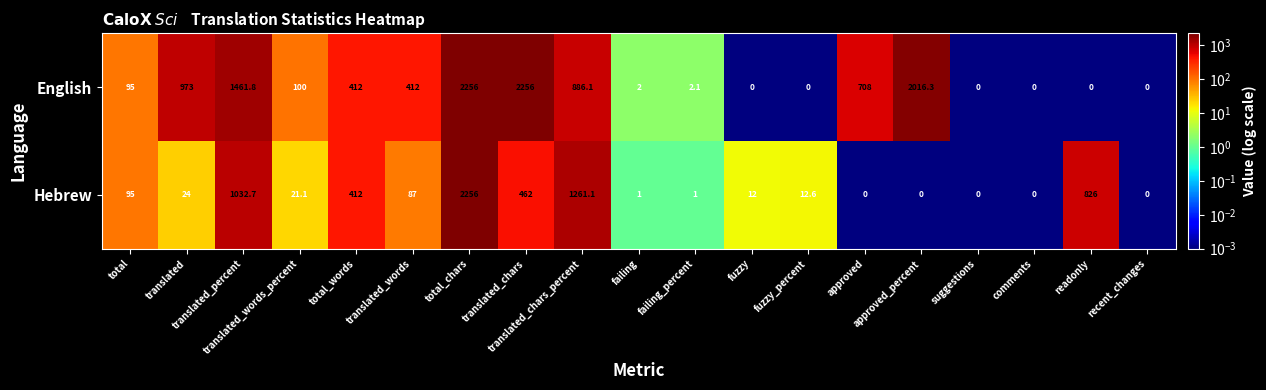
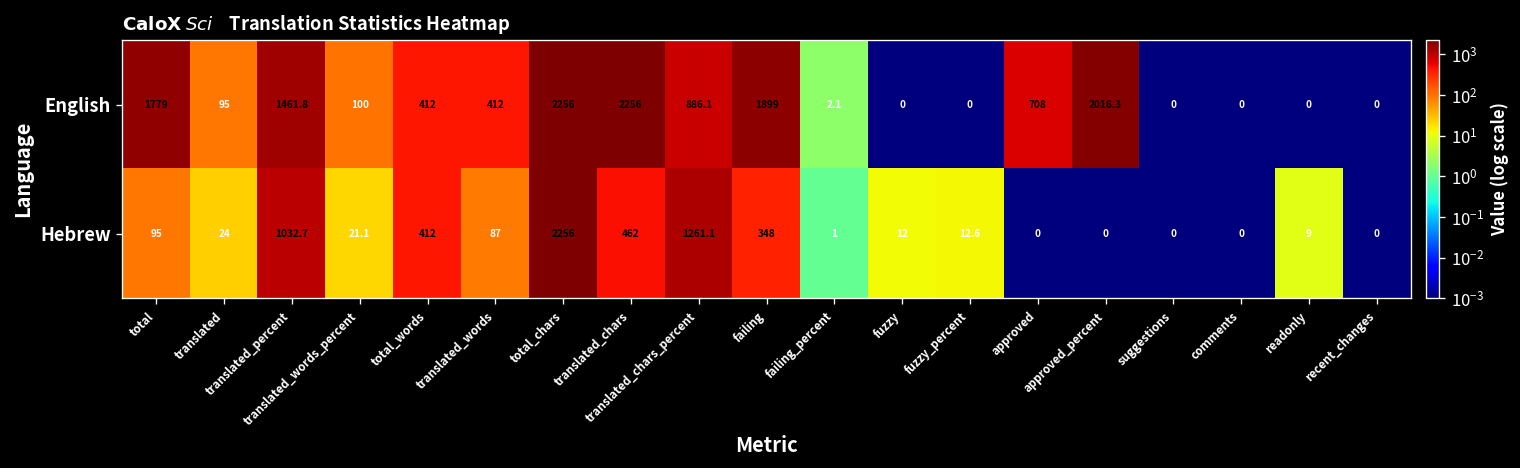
  {
    "English": {
-     "total": 95,
-     "translated": 973,
+     "total": 1779,
+     "translated": 95,
      "translated_percent": 1461.8,
      "translated_words_percent": 100,
      "total_words": 412,
      "translated_words": 412,
      "total_chars": 2256,
      "translated_chars": 2256,
      "translated_chars_percent": 886.1,
-     "failing": 2,
+     "failing": 1899,
      "failing_percent": 2.1,
      "fuzzy": 0,
      "fuzzy_percent": 0,
      "approved": 708,
      "approved_percent": 2016.3,
      "suggestions": 0,
      "comments": 0,
      "readonly": 0,
      "recent_changes": 0
    },
    "Hebrew": {
      "total": 95,
      "translated": 24,
      "translated_percent": 1032.7,
      "translated_words_percent": 21.1,
      "total_words": 412,
      "translated_words": 87,
      "total_chars": 2256,
      "translated_chars": 462,
      "translated_chars_percent": 1261.1,
-     "failing": 1,
+     "failing": 348,
      "failing_percent": 1,
      "fuzzy": 12,
      "fuzzy_percent": 12.6,
      "approved": 0,
      "approved_percent": 0,
      "suggestions": 0,
      "comments": 0,
-     "readonly": 826,
+     "readonly": 9,
      "recent_changes": 0
    }
  }
